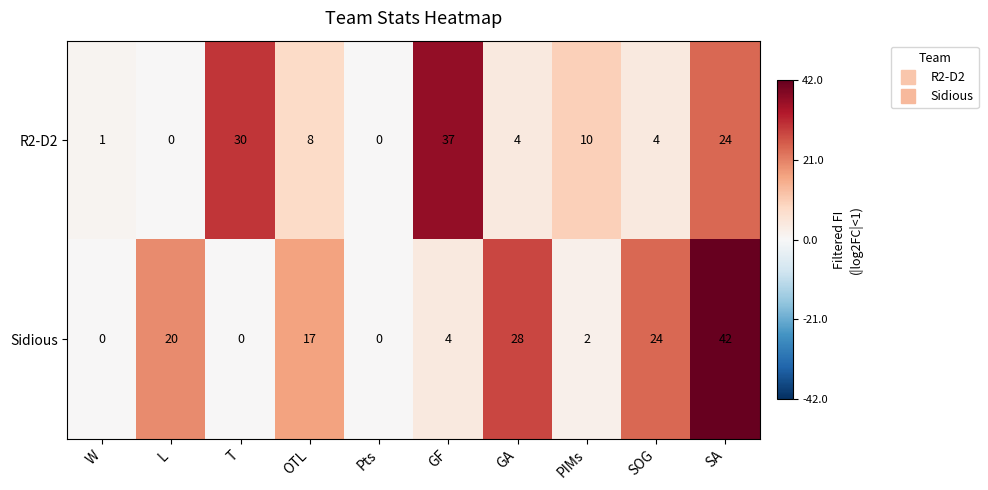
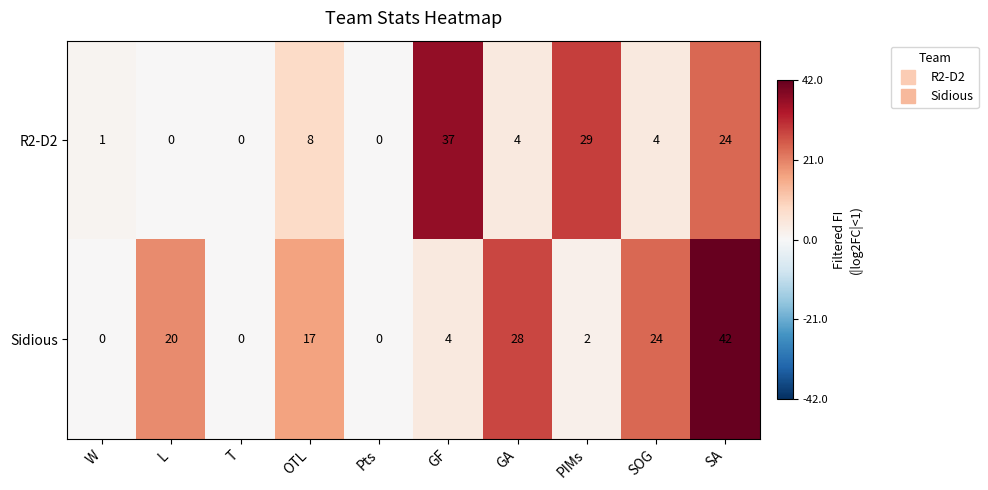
  {
    "R2-D2": {
      "W": 1,
      "L": 0,
-     "T": 30,
+     "T": 0,
      "OTL": 8,
      "Pts": 0,
      "GF": 37,
      "GA": 4,
-     "PIMs": 10,
+     "PIMs": 29,
      "SOG": 4,
      "SA": 24
    },
    "Sidious": {
      "W": 0,
      "L": 20,
      "T": 0,
      "OTL": 17,
      "Pts": 0,
      "GF": 4,
      "GA": 28,
      "PIMs": 2,
      "SOG": 24,
      "SA": 42
    }
  }
